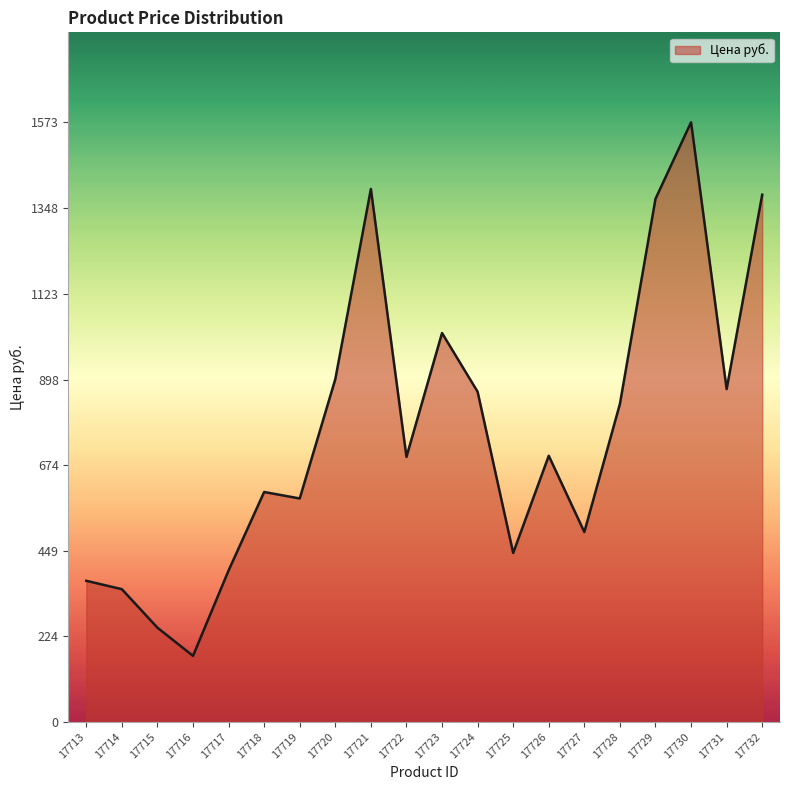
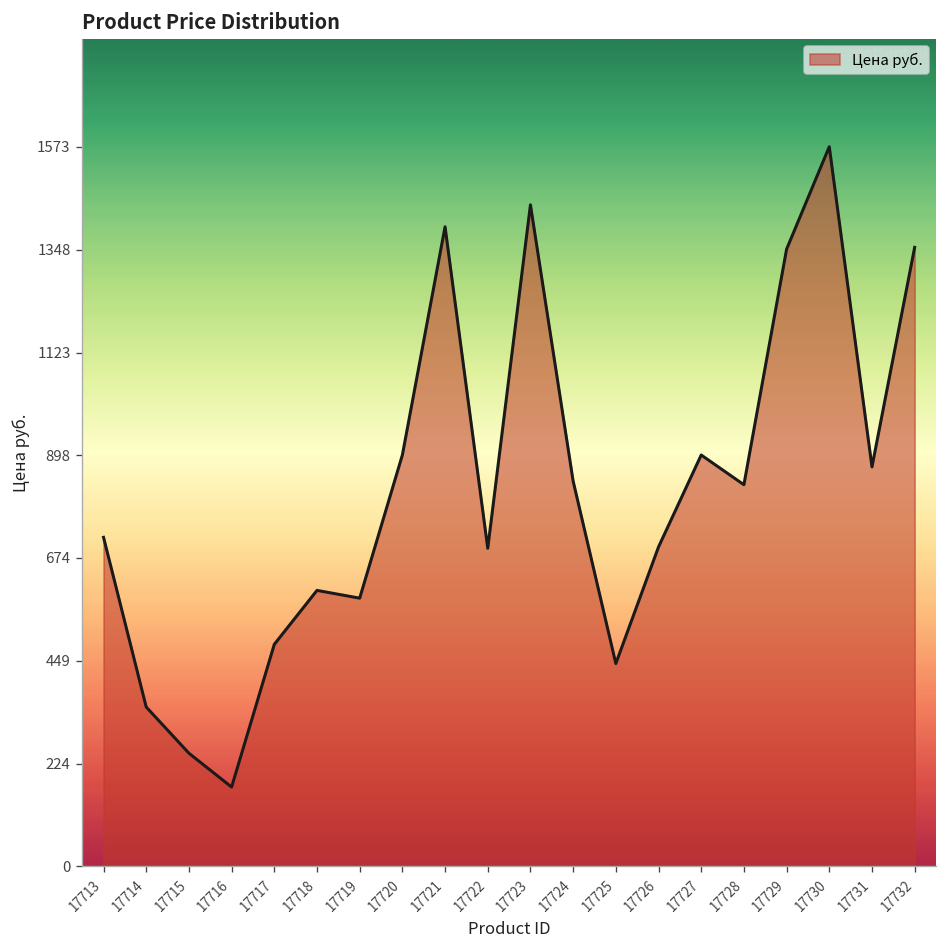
  {
-   "17713": 370,
+   "17713": 720,
    "17714": 350,
    "17715": 250,
    "17716": 170,
-   "17717": 400,
+   "17717": 490,
    "17718": 600,
    "17719": 590,
    "17720": 900,
    "17721": 1400,
    "17722": 700,
-   "17723": 1020,
-   "17724": 870,
+   "17723": 1450,
+   "17724": 840,
    "17725": 440,
    "17726": 700,
-   "17727": 500,
+   "17727": 900,
    "17728": 830,
-   "17729": 1370,
+   "17729": 1350,
    "17730": 1570,
    "17731": 870,
-   "17732": 1380
+   "17732": 1350
  }
